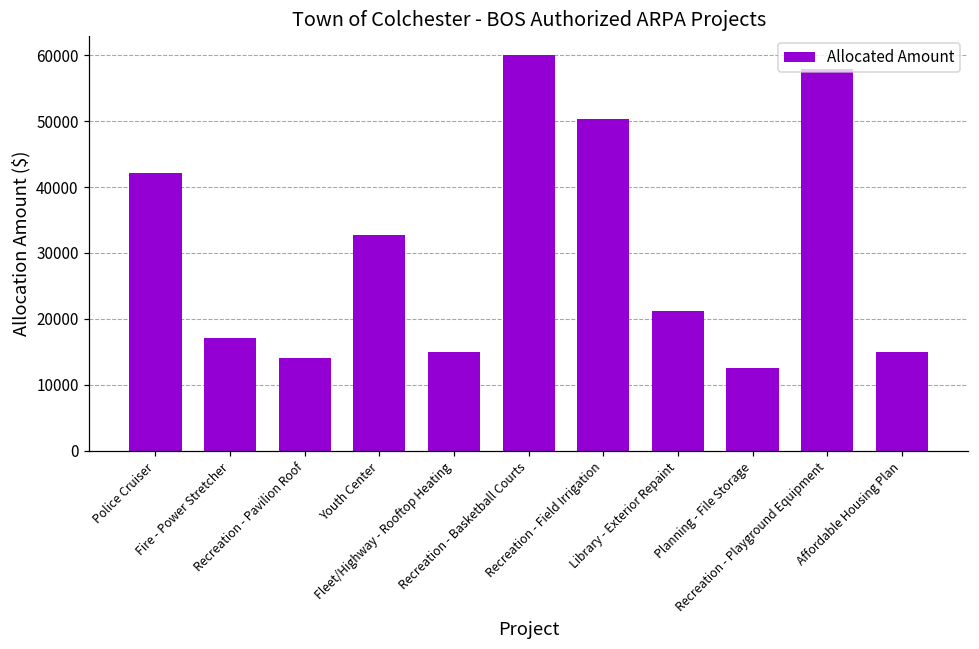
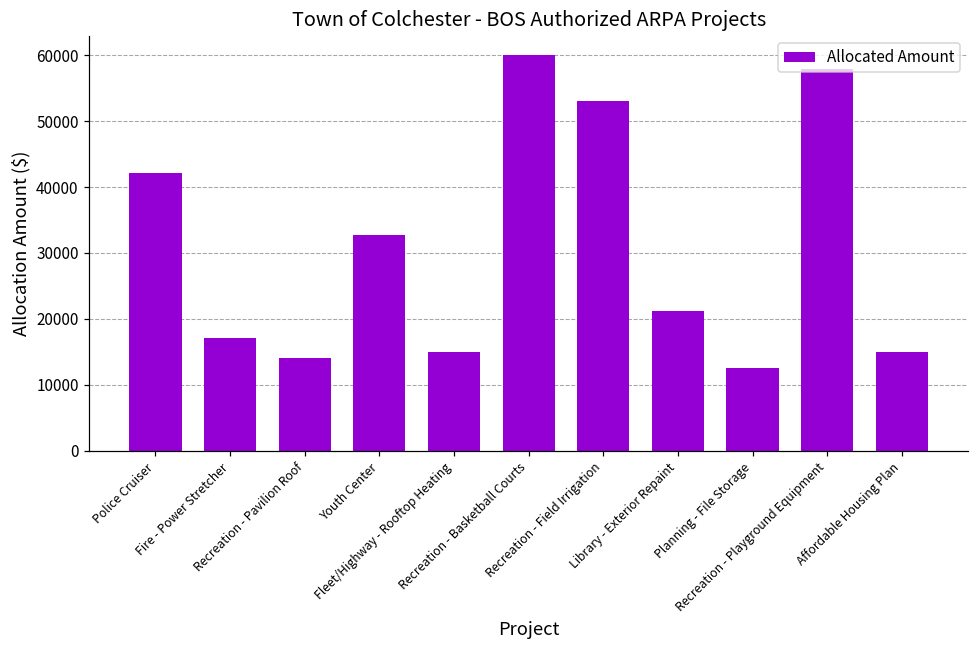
  {
    "Police Cruiser": 42000,
    "Fire - Power Stretcher": 17000,
    "Recreation - Pavilion Roof": 14000,
    "Youth Center": 33000,
    "Fleet/Highway - Rooftop Heating": 15000,
    "Recreation - Basketball Courts": 60000,
-   "Recreation - Field Irrigation": 50000,
+   "Recreation - Field Irrigation": 53000,
    "Library - Exterior Repaint": 21000,
    "Planning - File Storage": 13000,
    "Affordable Housing Plan": 15000
  }
